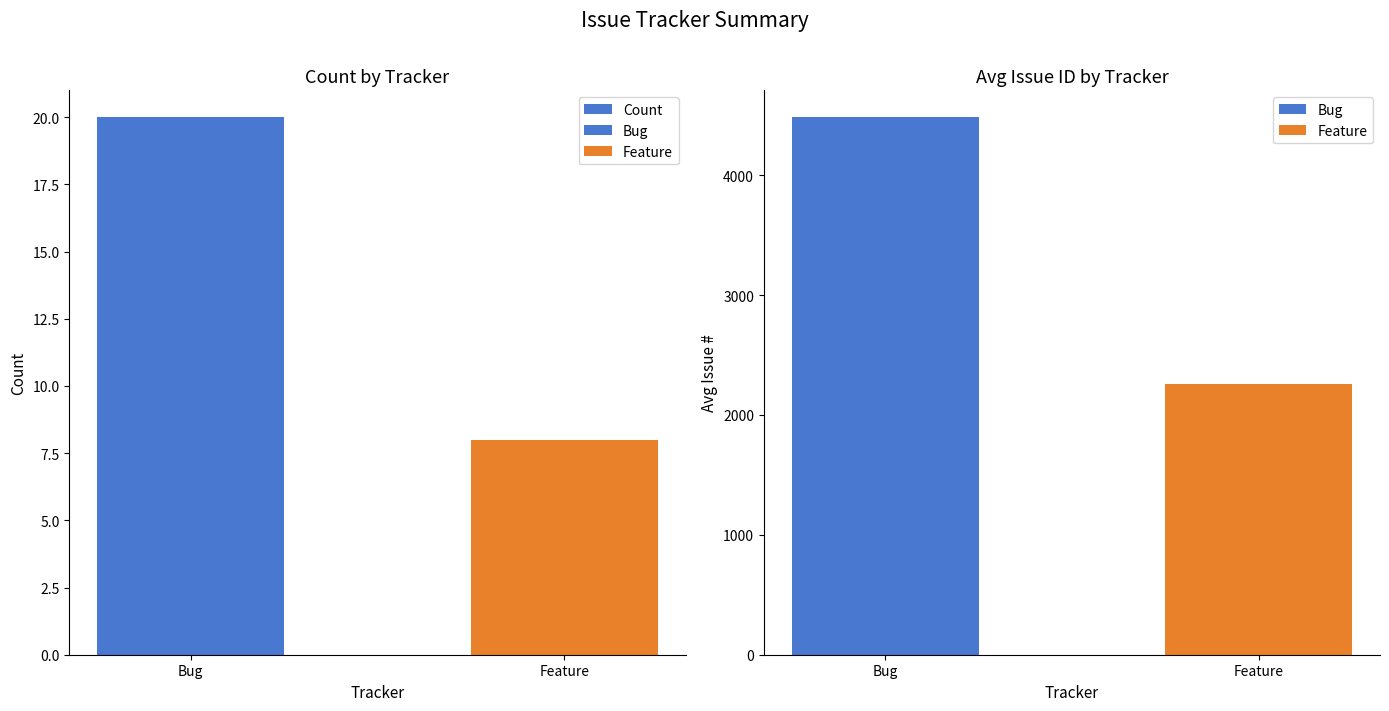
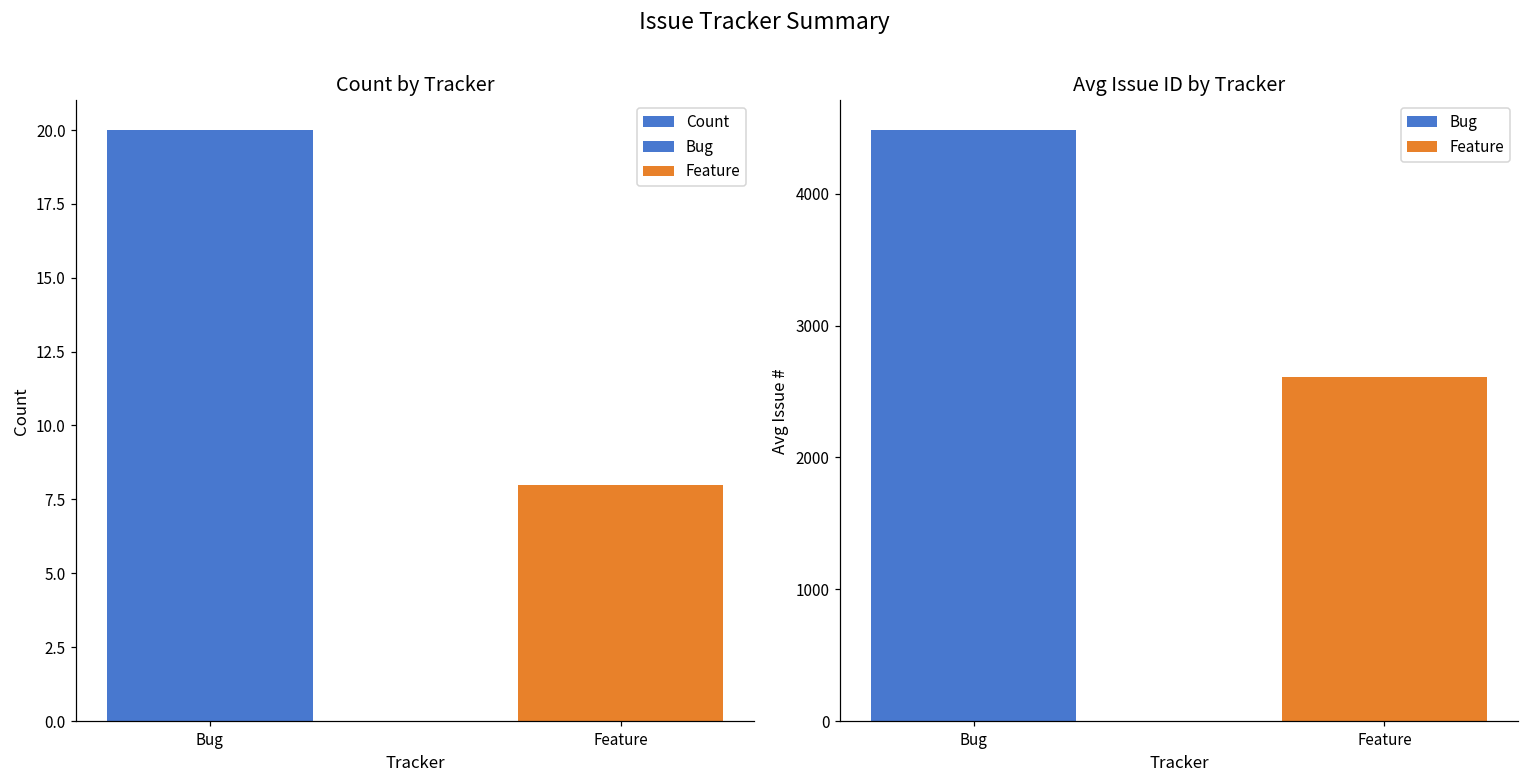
  {
    "Count by Tracker": {
      "Feature": {
        "Feature": 8.0
      }
    },
    "Avg Issue ID by Tracker": {
      "Feature": {
-       "Feature": 2260
+       "Feature": 2610
      }
    }
  }
